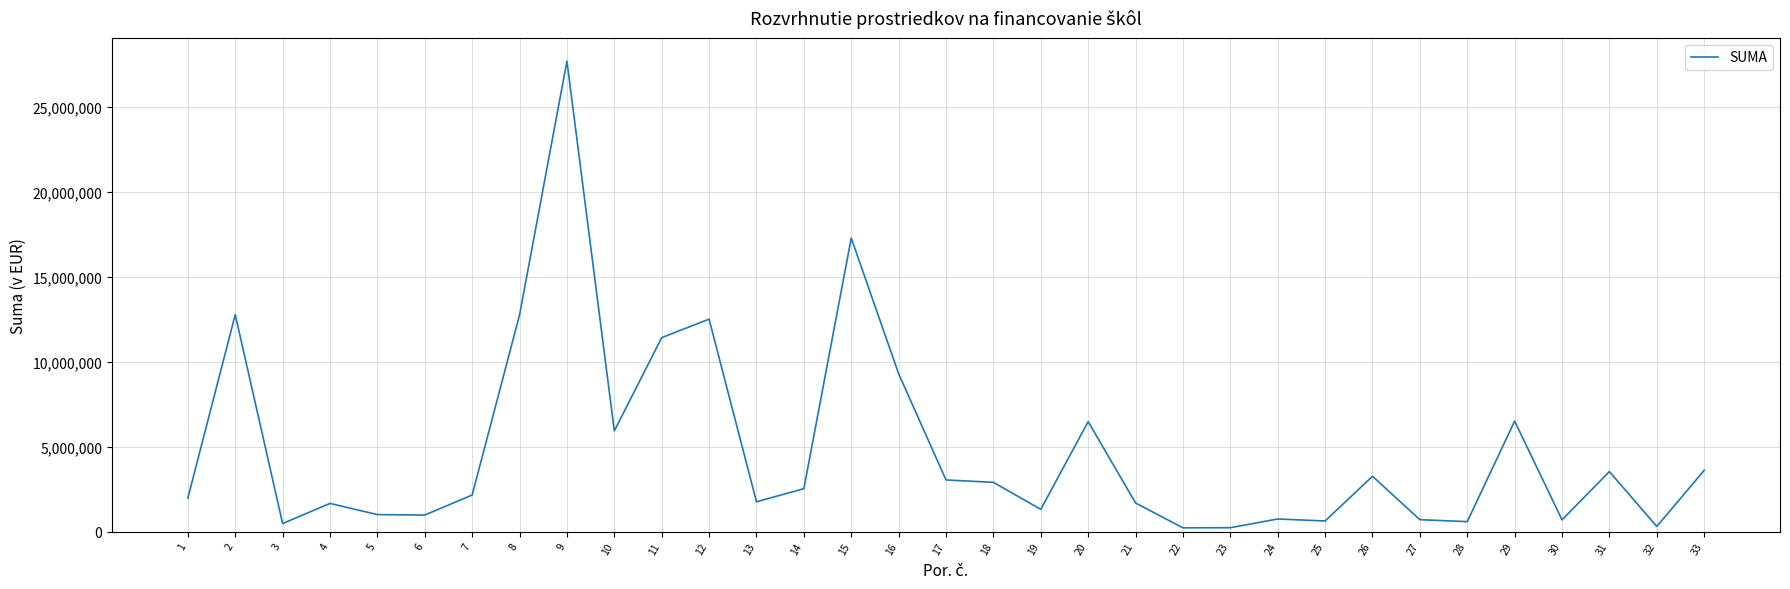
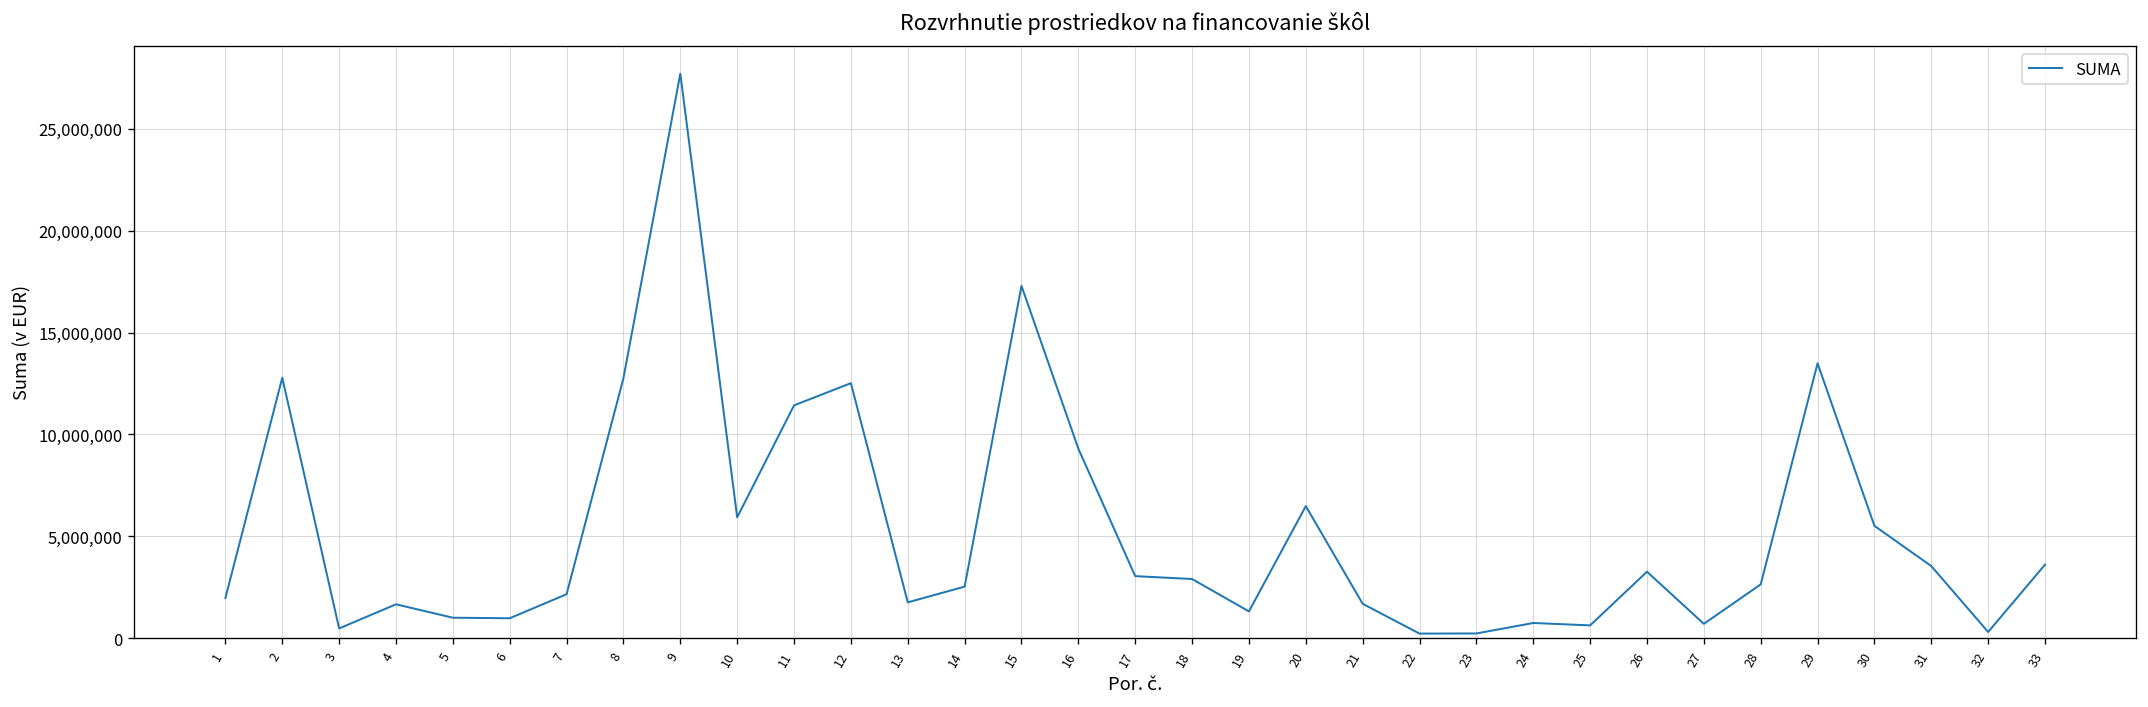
  {
    "1": "2,000,000",
    "2": "12,800,000",
    "3": "500,000",
    "4": "1,700,000",
    "5": "1,000,000",
    "6": "1,000,000",
    "7": "2,200,000",
    "8": "12,800,000",
    "9": "27,700,000",
    "10": "5,900,000",
    "11": "11,400,000",
    "12": "12,500,000",
    "13": "1,800,000",
    "14": "2,500,000",
    "15": "17,300,000",
    "16": "9,300,000",
    "17": "3,000,000",
    "18": "2,900,000",
    "19": "1,300,000",
    "20": "6,500,000",
    "21": "1,700,000",
    "22": "200,000",
    "23": "200,000",
    "24": "700,000",
    "25": "600,000",
    "26": "3,300,000",
    "27": "700,000",
-   "28": "600,000",
-   "29": "6,500,000",
-   "30": "700,000",
+   "28": "2,600,000",
+   "29": "13,500,000",
+   "30": "5,500,000",
    "31": "3,500,000",
    "32": "300,000",
    "33": "3,600,000"
  }
